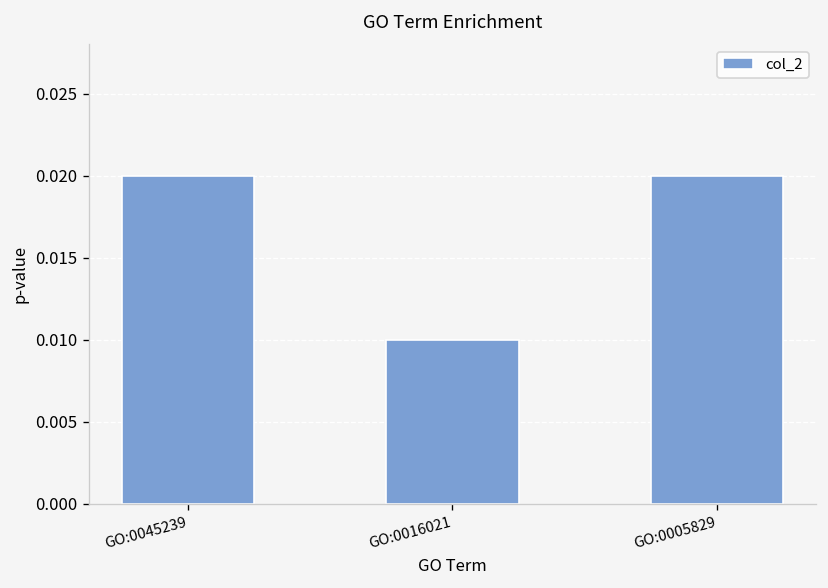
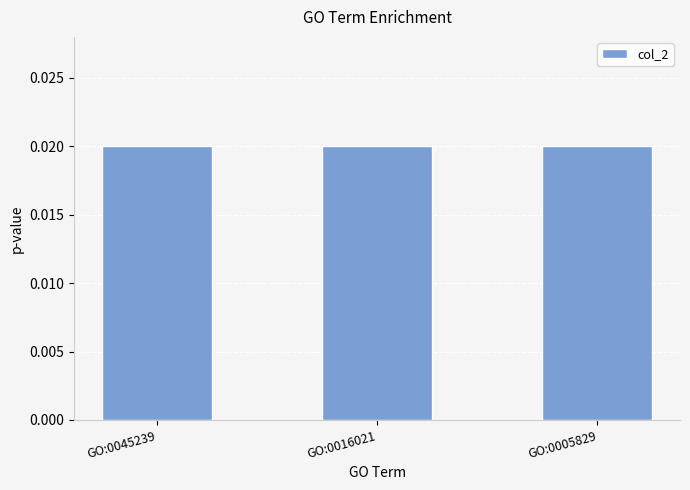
  {
    "GO:0045239": 0.02,
-   "GO:0016021": 0.01,
+   "GO:0016021": 0.02,
    "GO:0005829": 0.02
  }
